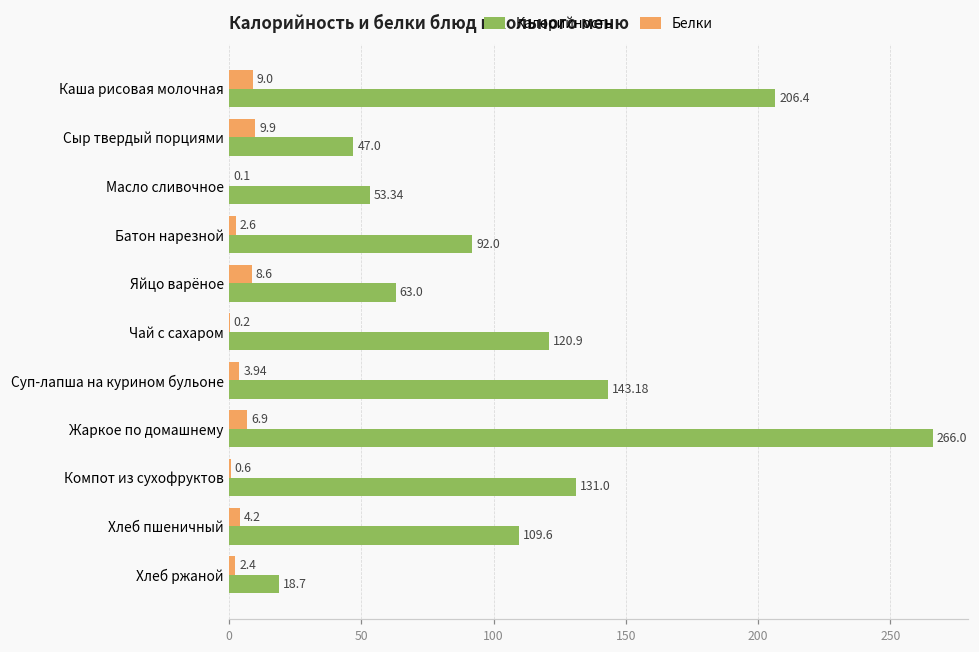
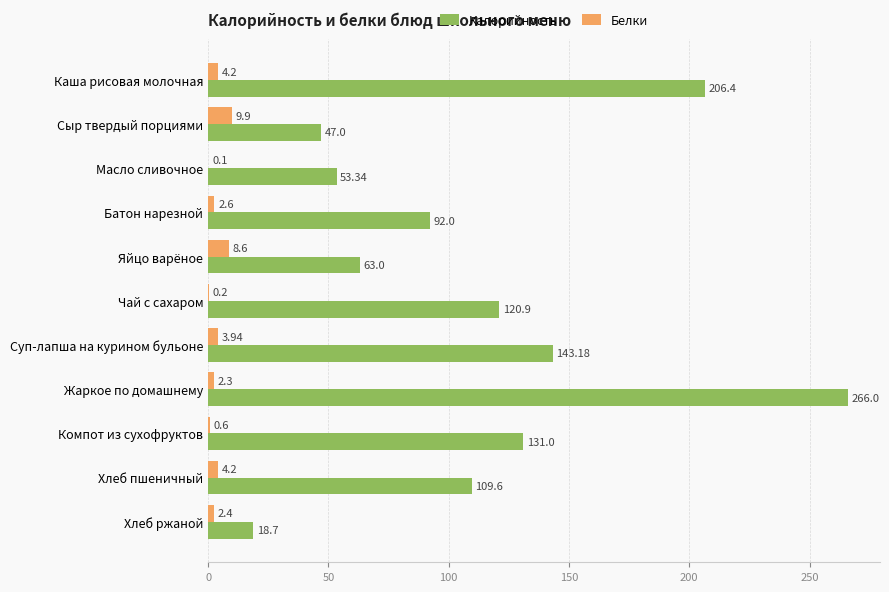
  {
    "Калорийность": {
      "Каша рисовая молочная": 206.4,
      "Сыр твердый порциями": 47.0,
      "Масло сливочное": 53.34,
      "Батон нарезной": 92.0,
      "Яйцо варёное": 63.0,
      "Чай с сахаром": 120.9,
      "Суп-лапша на курином бульоне": 143.18,
      "Жаркое по домашнему": 266.0,
      "Компот из сухофруктов": 131.0,
      "Хлеб пшеничный": 109.6,
      "Хлеб ржаной": 18.7
    },
    "Белки": {
-     "Каша рисовая молочная": 9.0,
+     "Каша рисовая молочная": 4.2,
      "Сыр твердый порциями": 9.9,
      "Масло сливочное": 0.1,
      "Батон нарезной": 2.6,
      "Яйцо варёное": 8.6,
      "Чай с сахаром": 0.2,
      "Суп-лапша на курином бульоне": 3.94,
-     "Жаркое по домашнему": 6.9,
+     "Жаркое по домашнему": 2.3,
      "Компот из сухофруктов": 0.6,
      "Хлеб пшеничный": 4.2,
      "Хлеб ржаной": 2.4
    }
  }
